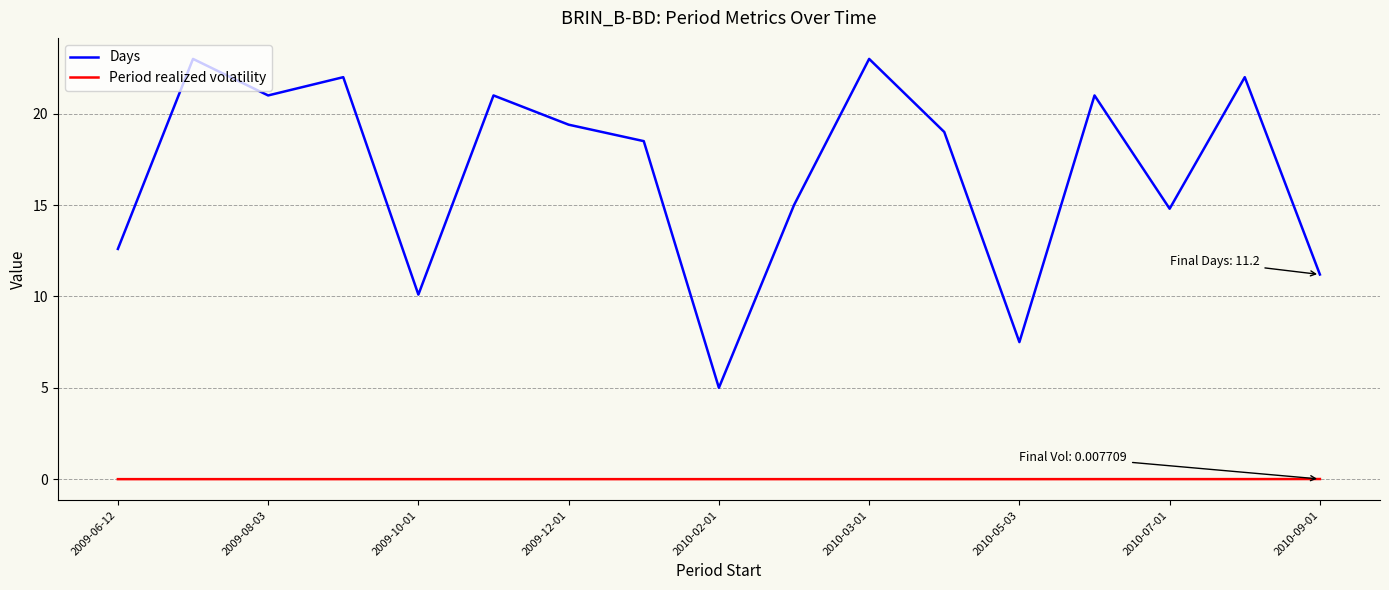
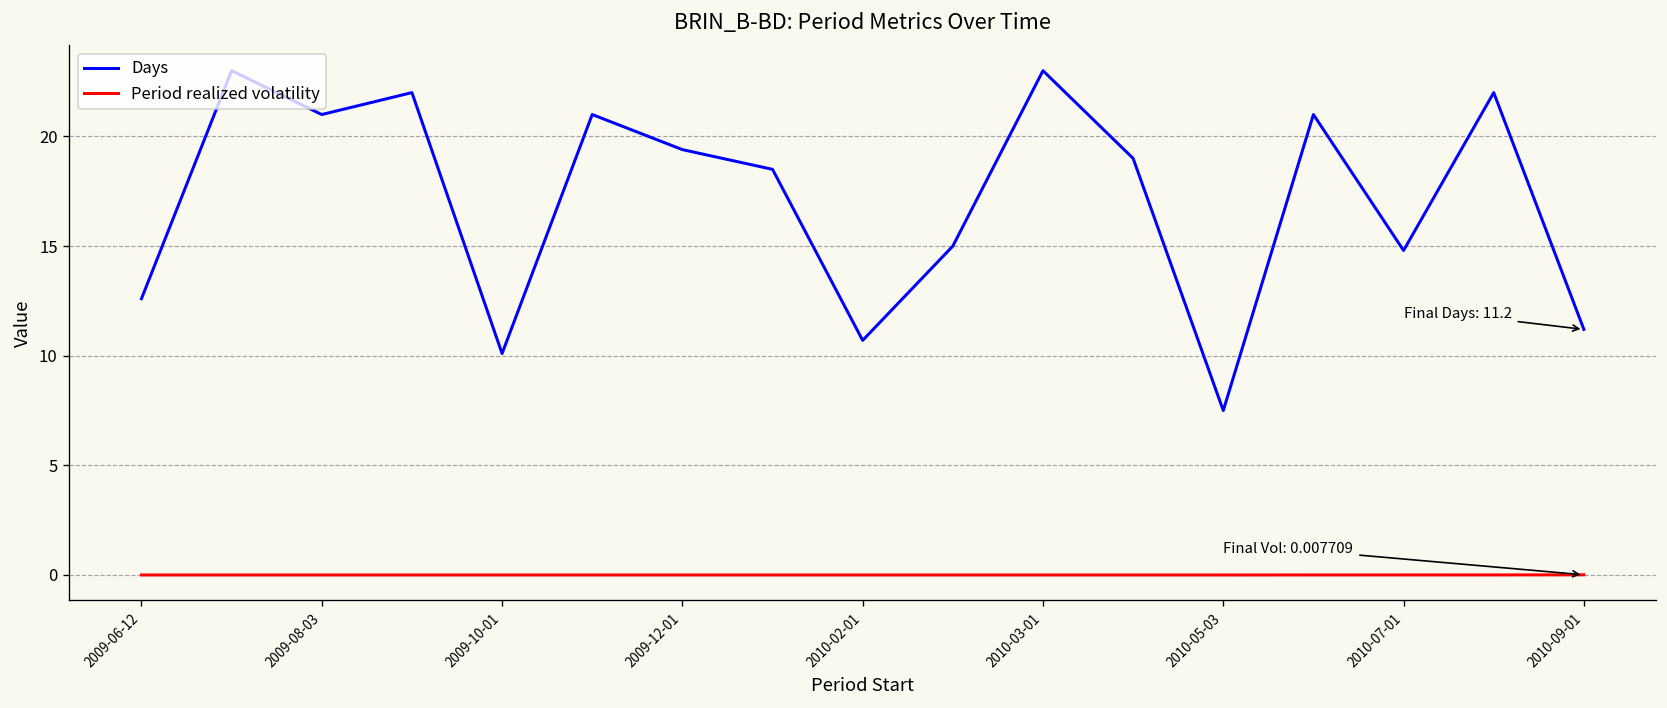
  {
    "Days": {
      "2009-06-12": 12.6,
      "2009-08-03": 21.0,
      "2009-10-01": 10.1,
      "2009-12-01": 19.4,
-     "2010-02-01": 5.0,
+     "2010-02-01": 10.7,
      "2010-03-01": 23.0,
      "2010-05-03": 7.5,
      "2010-07-01": 14.8
    },
    "Period realized volatility": {
      "2009-06-12": 0.0,
      "2009-08-03": 0.0,
      "2009-10-01": 0.0,
      "2009-12-01": 0.0,
      "2010-02-01": 0.0,
      "2010-03-01": 0.0,
      "2010-09-01": 0.0
    }
  }
